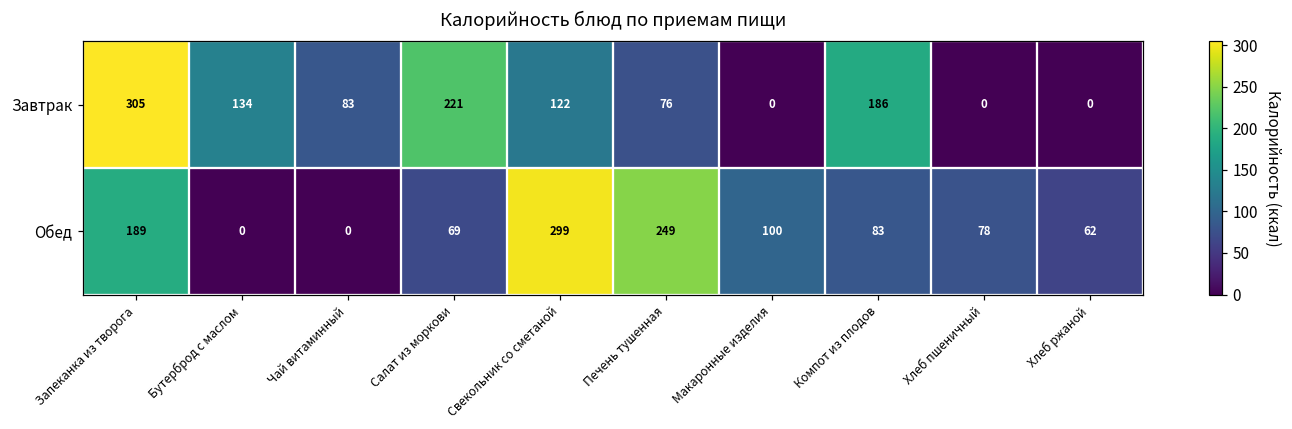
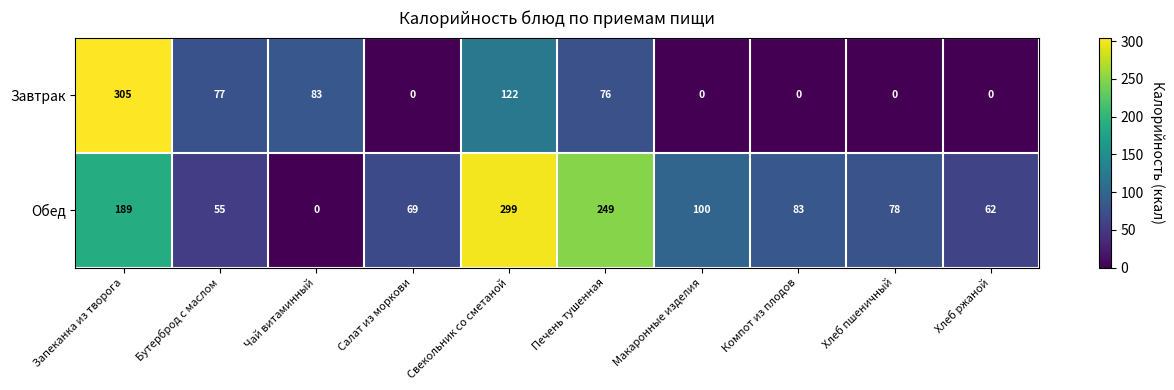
  {
    "Завтрак": {
      "Запеканка из творога": 305,
-     "Бутерброд с маслом": 134,
+     "Бутерброд с маслом": 77,
      "Чай витаминный": 83,
-     "Салат из моркови": 221,
+     "Салат из моркови": 0,
      "Свекольник со сметаной": 122,
      "Печень тушенная": 76,
      "Макаронные изделия": 0,
-     "Компот из плодов": 186,
+     "Компот из плодов": 0,
      "Хлеб пшеничный": 0,
      "Хлеб ржаной": 0
    },
    "Обед": {
      "Запеканка из творога": 189,
-     "Бутерброд с маслом": 0,
+     "Бутерброд с маслом": 55,
      "Чай витаминный": 0,
      "Салат из моркови": 69,
      "Свекольник со сметаной": 299,
      "Печень тушенная": 249,
      "Макаронные изделия": 100,
      "Компот из плодов": 83,
      "Хлеб пшеничный": 78,
      "Хлеб ржаной": 62
    }
  }
